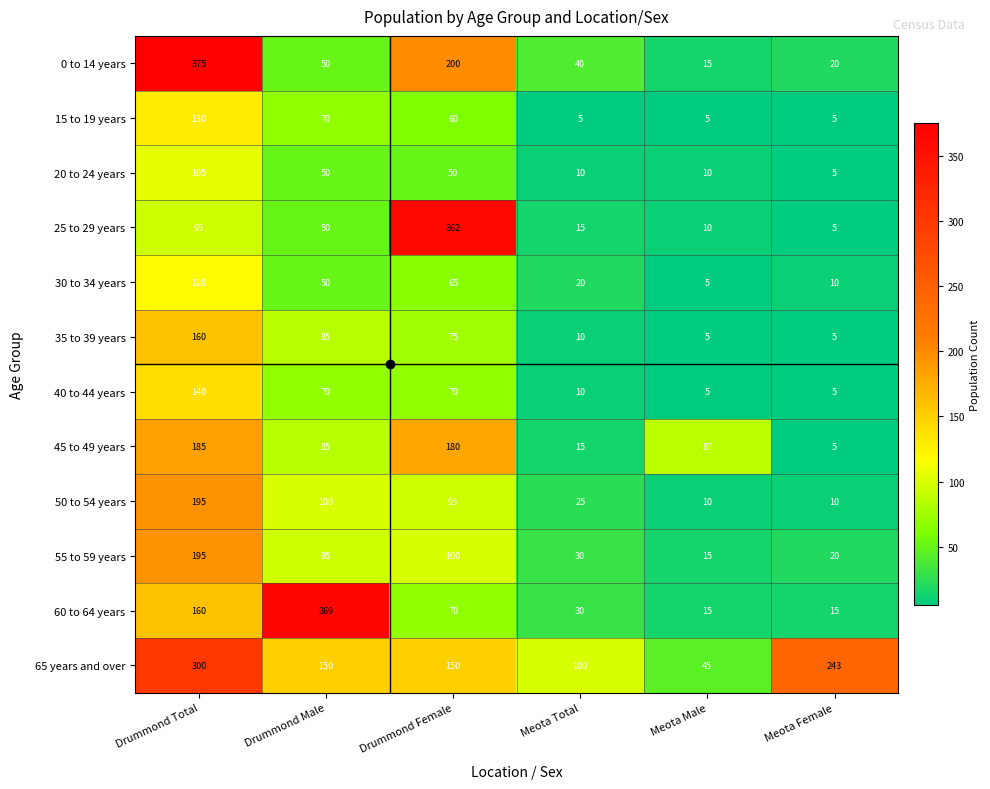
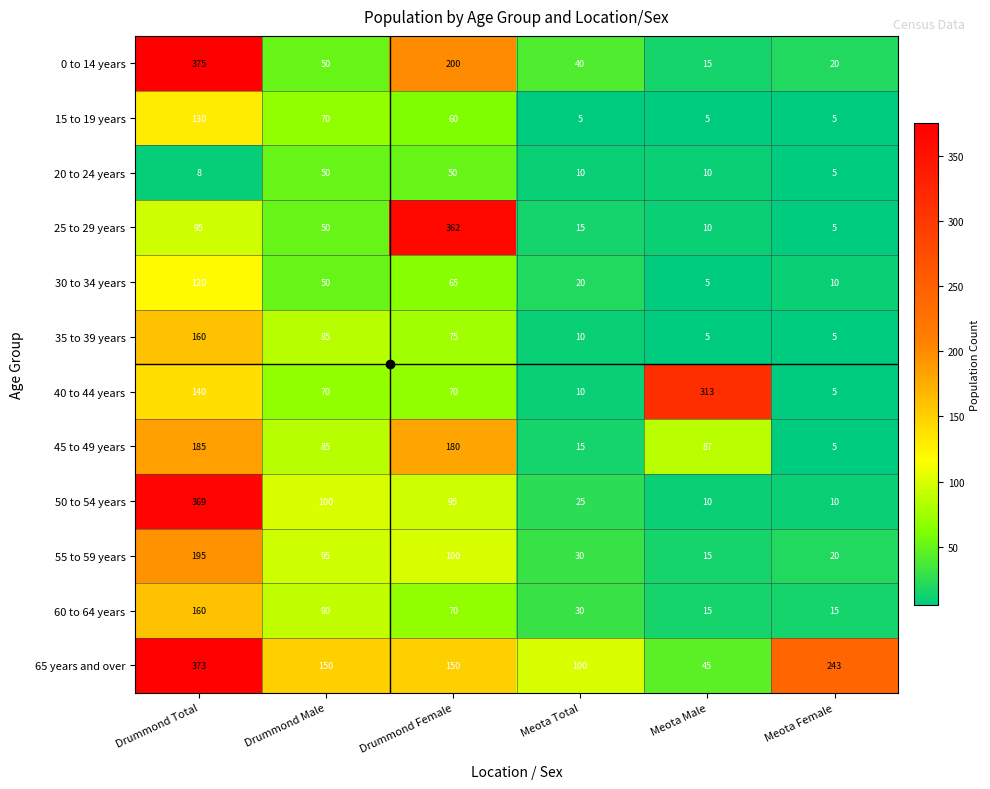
  {
    "0 to 14 years": {
      "Drummond Total": 375,
      "Drummond Male": 50,
      "Drummond Female": 200,
      "Meota Total": 40,
      "Meota Male": 15,
      "Meota Female": 20
    },
    "15 to 19 years": {
      "Drummond Total": 130,
      "Drummond Male": 70,
      "Drummond Female": 60,
      "Meota Total": 5,
      "Meota Male": 5,
      "Meota Female": 5
    },
    "20 to 24 years": {
-     "Drummond Total": 105,
+     "Drummond Total": 8,
      "Drummond Male": 50,
      "Drummond Female": 50,
      "Meota Total": 10,
      "Meota Male": 10,
      "Meota Female": 5
    },
    "25 to 29 years": {
      "Drummond Total": 95,
      "Drummond Male": 50,
      "Drummond Female": 362,
      "Meota Total": 15,
      "Meota Male": 10,
      "Meota Female": 5
    },
    "30 to 34 years": {
      "Drummond Total": 120,
      "Drummond Male": 50,
      "Drummond Female": 65,
      "Meota Total": 20,
      "Meota Male": 5,
      "Meota Female": 10
    },
    "35 to 39 years": {
      "Drummond Total": 160,
      "Drummond Male": 85,
      "Drummond Female": 75,
      "Meota Total": 10,
      "Meota Male": 5,
      "Meota Female": 5
    },
    "40 to 44 years": {
      "Drummond Total": 140,
      "Drummond Male": 70,
      "Drummond Female": 70,
      "Meota Total": 10,
-     "Meota Male": 5,
+     "Meota Male": 313,
      "Meota Female": 5
    },
    "45 to 49 years": {
      "Drummond Total": 185,
      "Drummond Male": 85,
      "Drummond Female": 180,
      "Meota Total": 15,
      "Meota Male": 87,
      "Meota Female": 5
    },
    "50 to 54 years": {
-     "Drummond Total": 195,
+     "Drummond Total": 369,
      "Drummond Male": 100,
      "Drummond Female": 95,
      "Meota Total": 25,
      "Meota Male": 10,
      "Meota Female": 10
    },
    "55 to 59 years": {
      "Drummond Total": 195,
      "Drummond Male": 95,
      "Drummond Female": 100,
      "Meota Total": 30,
      "Meota Male": 15,
      "Meota Female": 20
    },
    "60 to 64 years": {
      "Drummond Total": 160,
-     "Drummond Male": 369,
+     "Drummond Male": 90,
      "Drummond Female": 70,
      "Meota Total": 30,
      "Meota Male": 15,
      "Meota Female": 15
    },
    "65 years and over": {
-     "Drummond Total": 300,
+     "Drummond Total": 373,
      "Drummond Male": 150,
      "Drummond Female": 150,
      "Meota Total": 100,
      "Meota Male": 45,
      "Meota Female": 243
    }
  }
